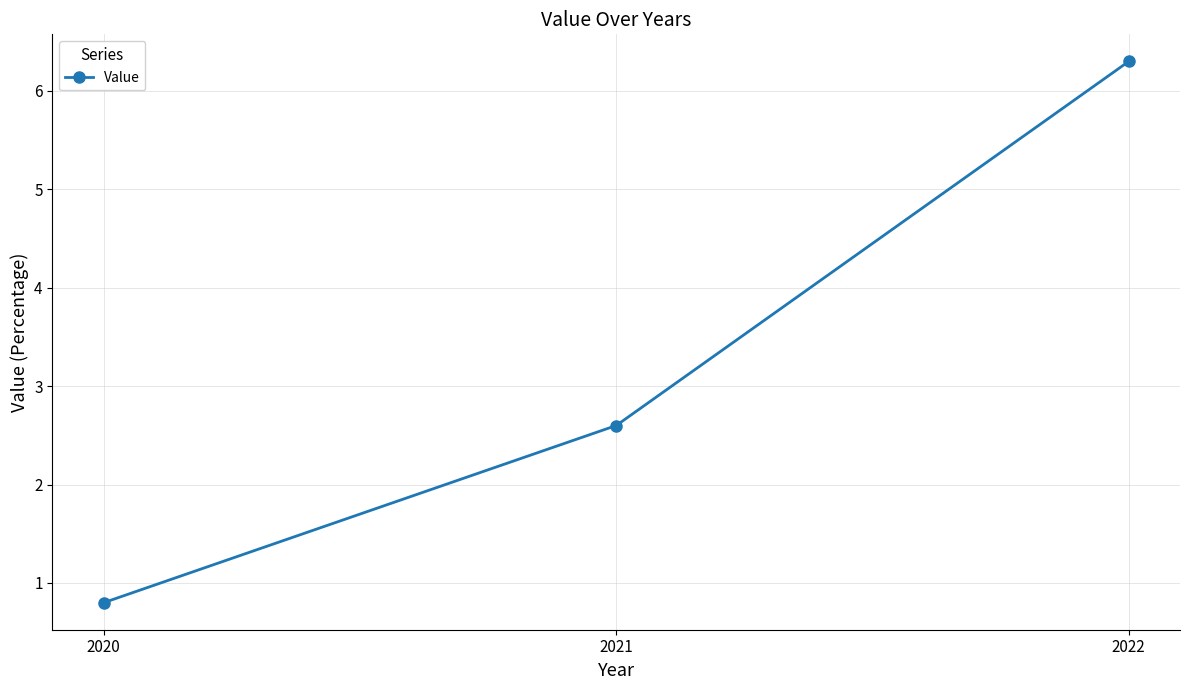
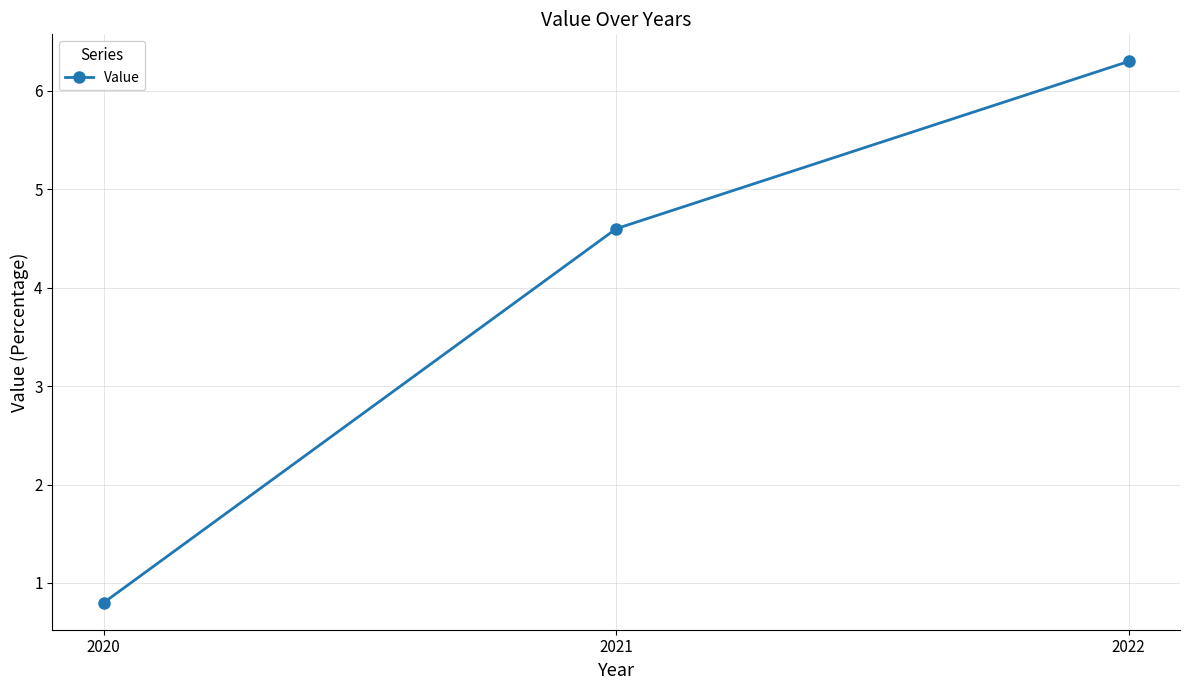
  {
    "2020": 0.8,
-   "2021": 2.6,
+   "2021": 4.6,
    "2022": 6.3
  }
